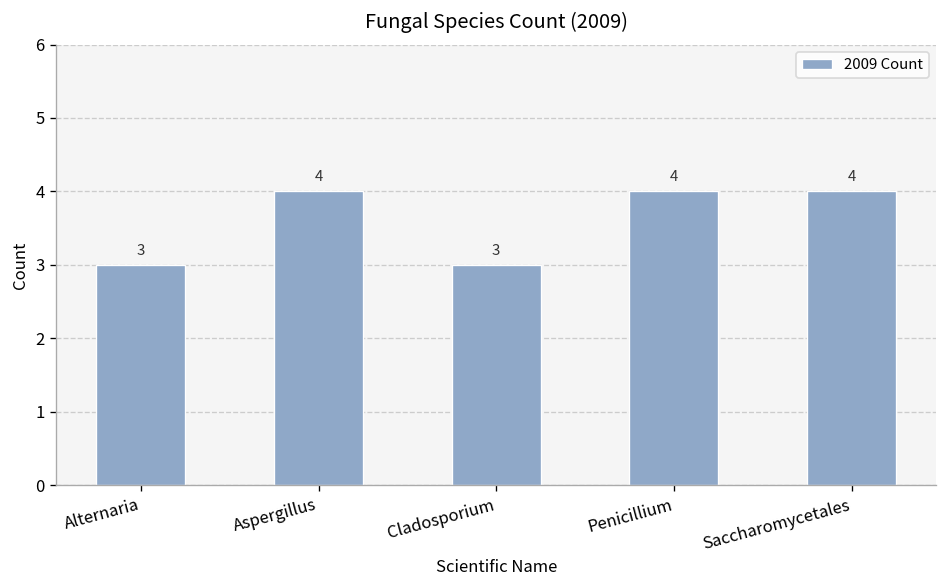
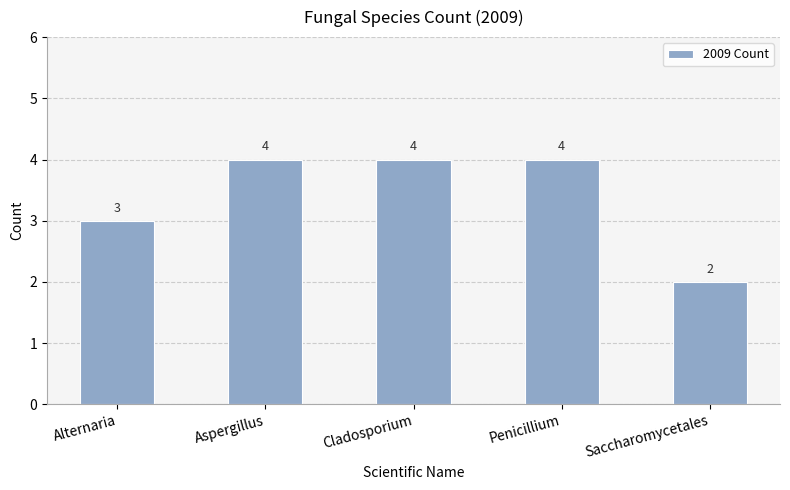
  {
    "Alternaria": 3,
    "Aspergillus": 4,
-   "Cladosporium": 3,
+   "Cladosporium": 4,
    "Penicillium": 4,
-   "Saccharomycetales": 4
+   "Saccharomycetales": 2
  }
